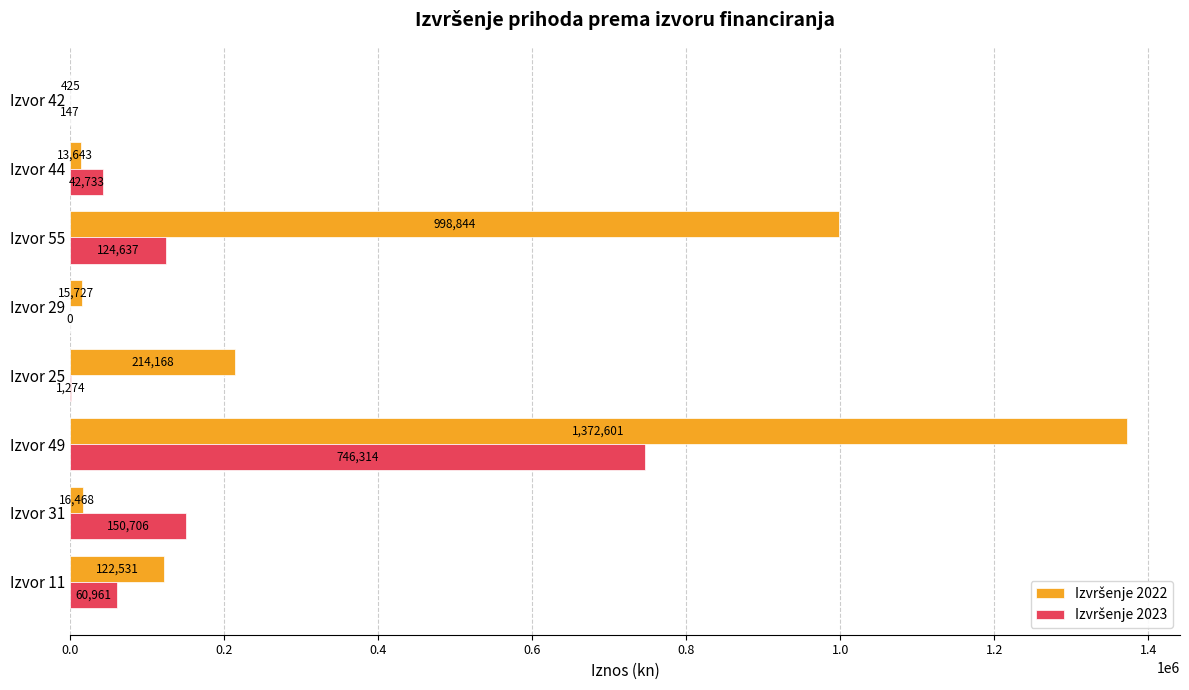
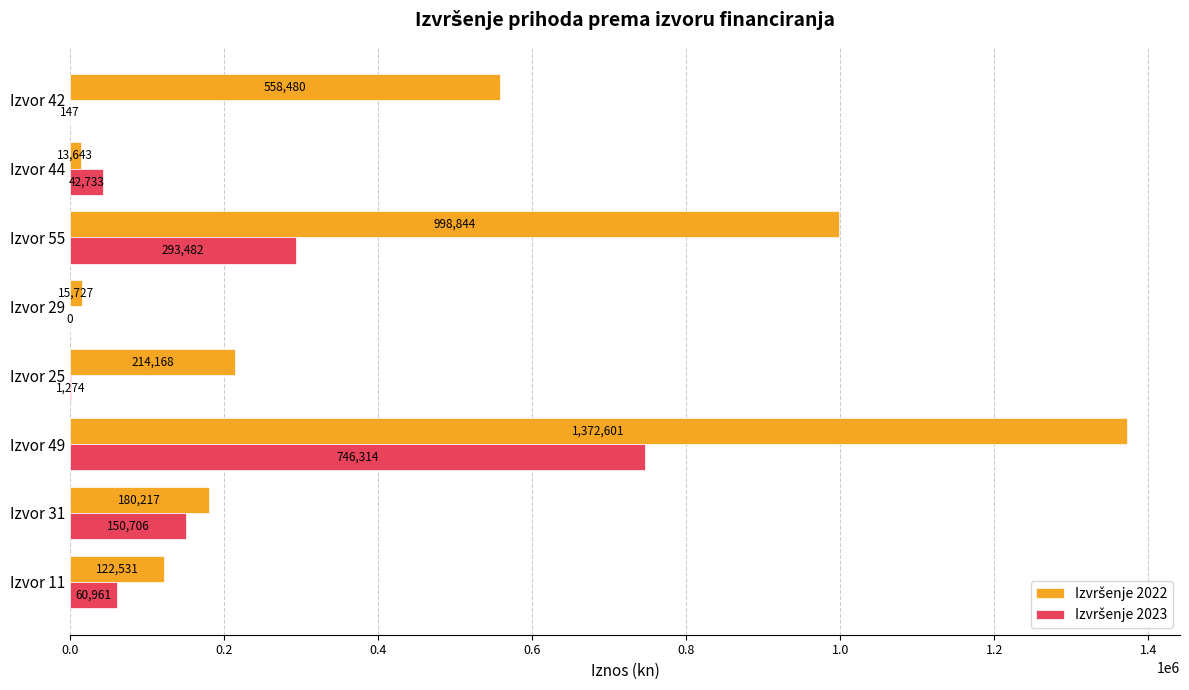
  {
    "Izvršenje 2022": {
-     "Izvor 42": "425",
+     "Izvor 42": "558,480",
      "Izvor 44": "13,643",
      "Izvor 55": "998,844",
      "Izvor 29": "15,727",
      "Izvor 25": "214,168",
      "Izvor 49": "1,372,601",
-     "Izvor 31": "16,468",
+     "Izvor 31": "180,217",
      "Izvor 11": "122,531"
    },
    "Izvršenje 2023": {
      "Izvor 42": "147",
      "Izvor 44": "42,733",
-     "Izvor 55": "124,637",
+     "Izvor 55": "293,482",
      "Izvor 29": "0",
      "Izvor 25": "1,274",
      "Izvor 49": "746,314",
      "Izvor 31": "150,706",
      "Izvor 11": "60,961"
    }
  }
